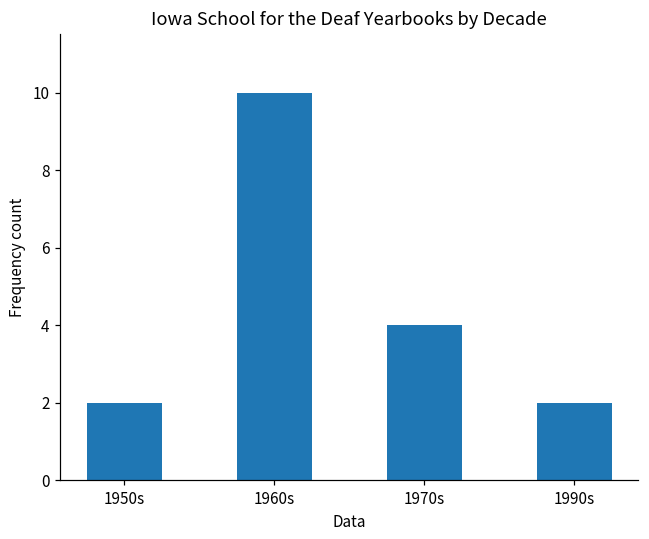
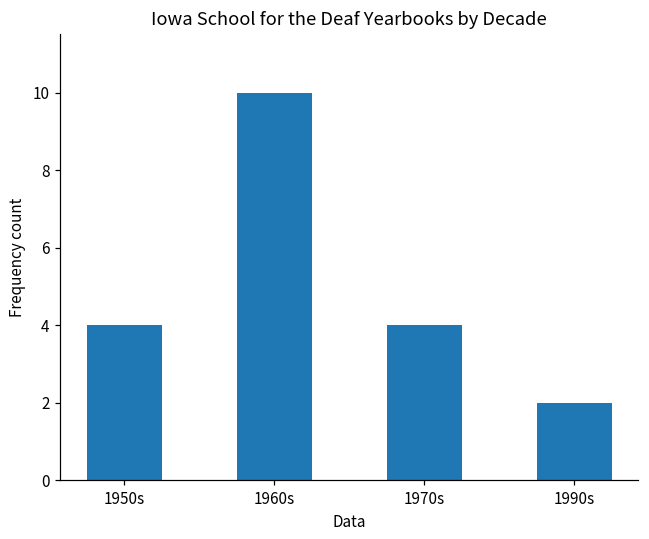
  {
-   "1950s": 2,
+   "1950s": 4,
    "1960s": 10,
    "1970s": 4,
    "1990s": 2
  }
